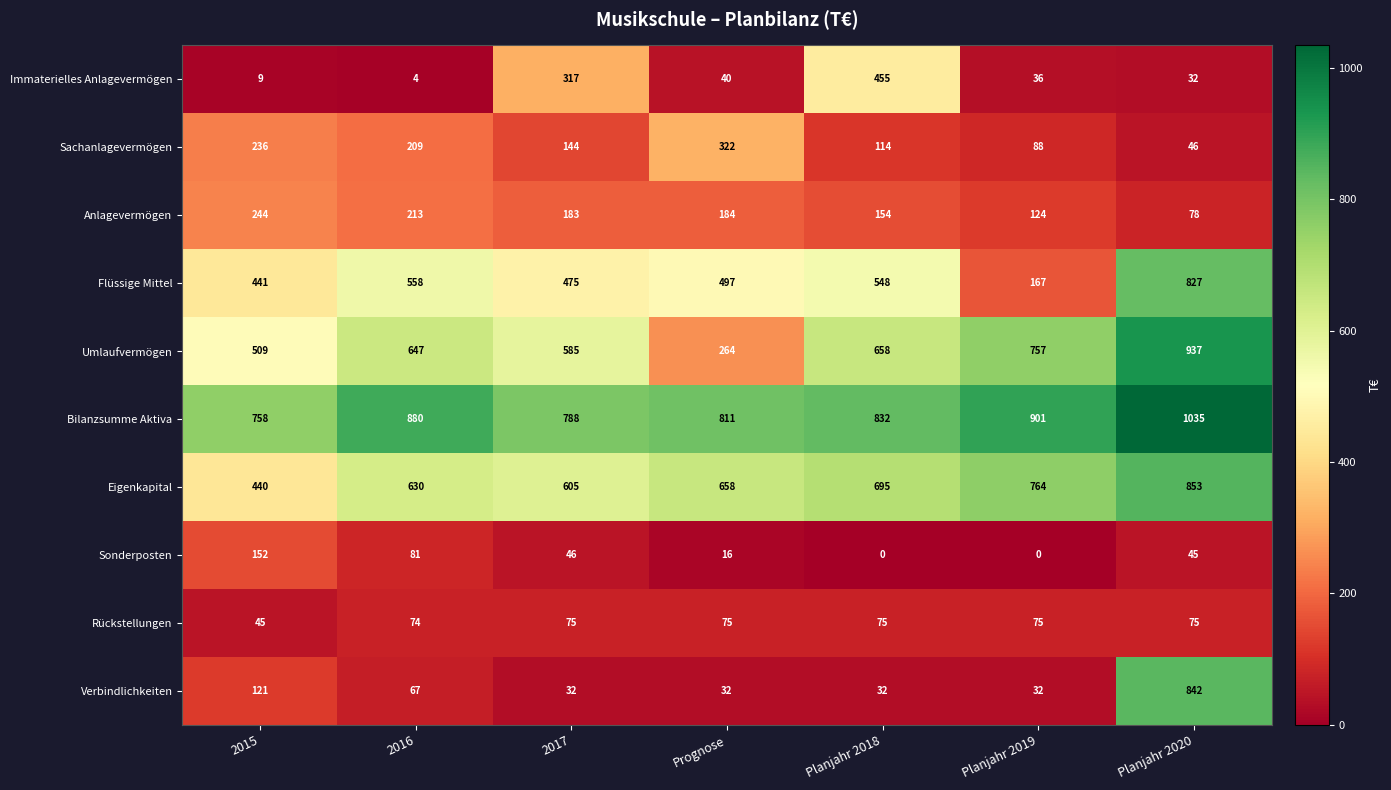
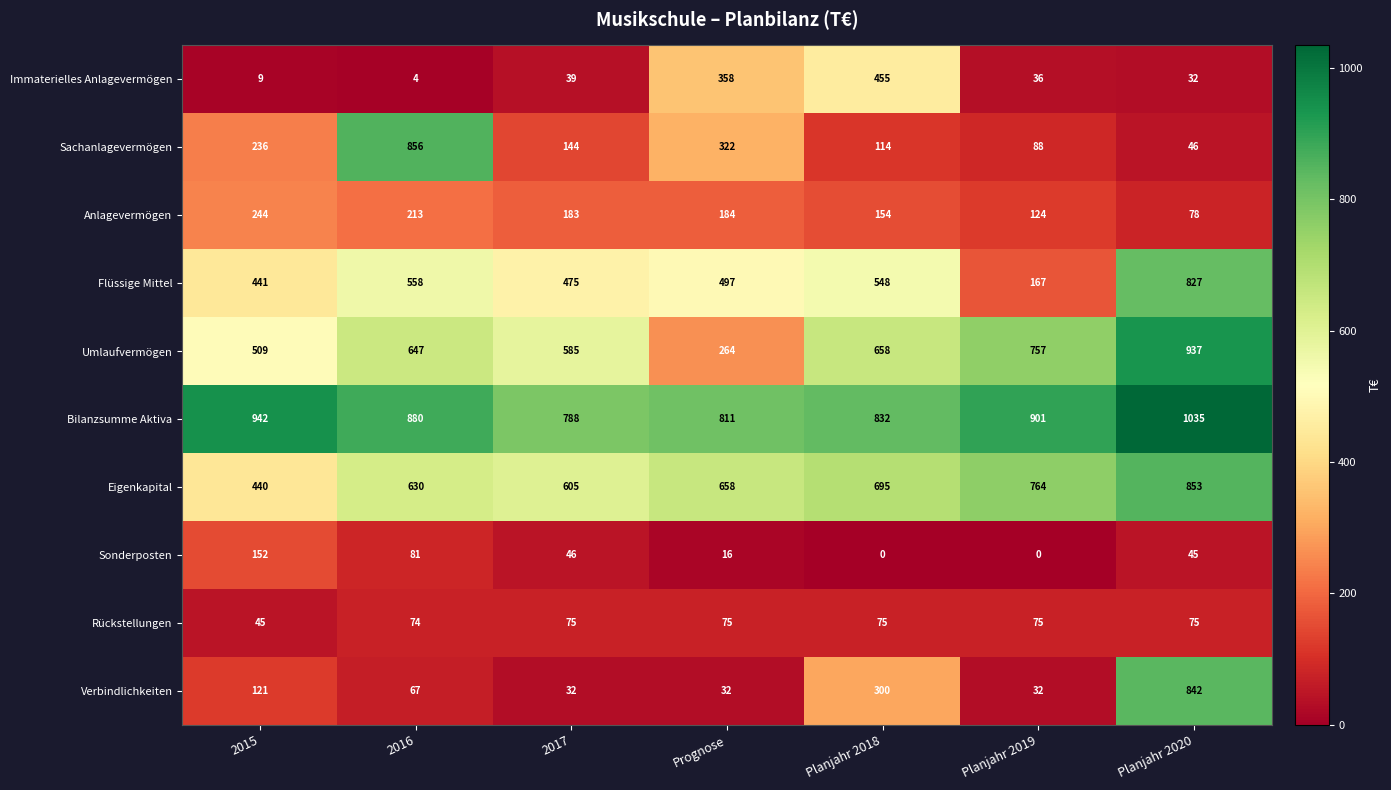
  {
    "Immaterielles Anlagevermögen": {
      "2015": 9,
      "2016": 4,
-     "2017": 317,
-     "Prognose": 40,
+     "2017": 39,
+     "Prognose": 358,
      "Planjahr 2018": 455,
      "Planjahr 2019": 36,
      "Planjahr 2020": 32
    },
    "Sachanlagevermögen": {
      "2015": 236,
-     "2016": 209,
+     "2016": 856,
      "2017": 144,
      "Prognose": 322,
      "Planjahr 2018": 114,
      "Planjahr 2019": 88,
      "Planjahr 2020": 46
    },
    "Anlagevermögen": {
      "2015": 244,
      "2016": 213,
      "2017": 183,
      "Prognose": 184,
      "Planjahr 2018": 154,
      "Planjahr 2019": 124,
      "Planjahr 2020": 78
    },
    "Flüssige Mittel": {
      "2015": 441,
      "2016": 558,
      "2017": 475,
      "Prognose": 497,
      "Planjahr 2018": 548,
      "Planjahr 2019": 167,
      "Planjahr 2020": 827
    },
    "Umlaufvermögen": {
      "2015": 509,
      "2016": 647,
      "2017": 585,
      "Prognose": 264,
      "Planjahr 2018": 658,
      "Planjahr 2019": 757,
      "Planjahr 2020": 937
    },
    "Bilanzsumme Aktiva": {
-     "2015": 758,
+     "2015": 942,
      "2016": 880,
      "2017": 788,
      "Prognose": 811,
      "Planjahr 2018": 832,
      "Planjahr 2019": 901,
      "Planjahr 2020": 1035
    },
    "Eigenkapital": {
      "2015": 440,
      "2016": 630,
      "2017": 605,
      "Prognose": 658,
      "Planjahr 2018": 695,
      "Planjahr 2019": 764,
      "Planjahr 2020": 853
    },
    "Sonderposten": {
      "2015": 152,
      "2016": 81,
      "2017": 46,
      "Prognose": 16,
      "Planjahr 2018": 0,
      "Planjahr 2019": 0,
      "Planjahr 2020": 45
    },
    "Rückstellungen": {
      "2015": 45,
      "2016": 74,
      "2017": 75,
      "Prognose": 75,
      "Planjahr 2018": 75,
      "Planjahr 2019": 75,
      "Planjahr 2020": 75
    },
    "Verbindlichkeiten": {
      "2015": 121,
      "2016": 67,
      "2017": 32,
      "Prognose": 32,
-     "Planjahr 2018": 32,
+     "Planjahr 2018": 300,
      "Planjahr 2019": 32,
      "Planjahr 2020": 842
    }
  }
